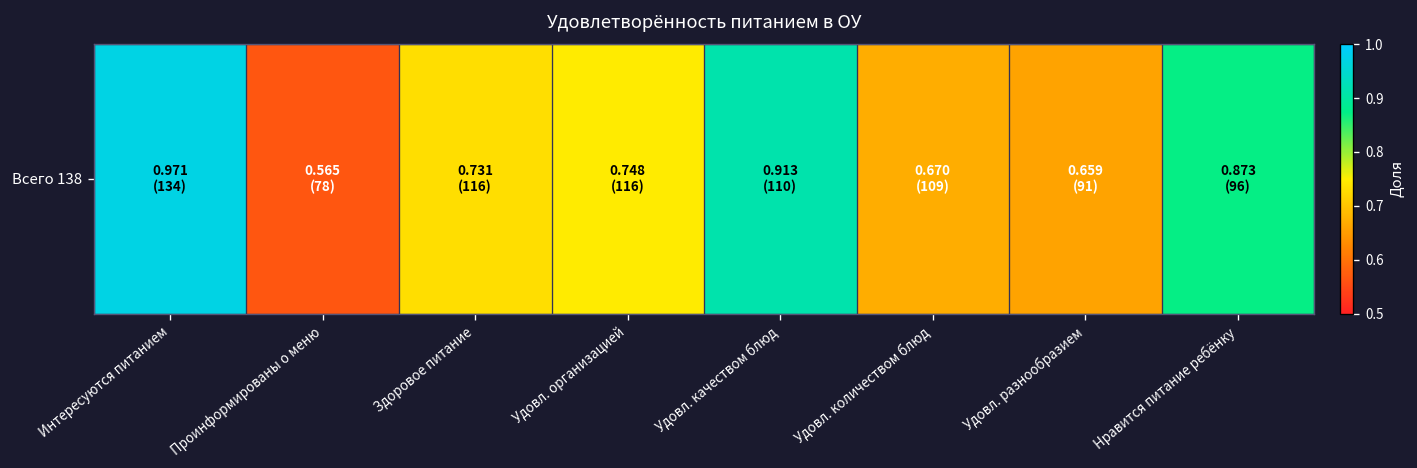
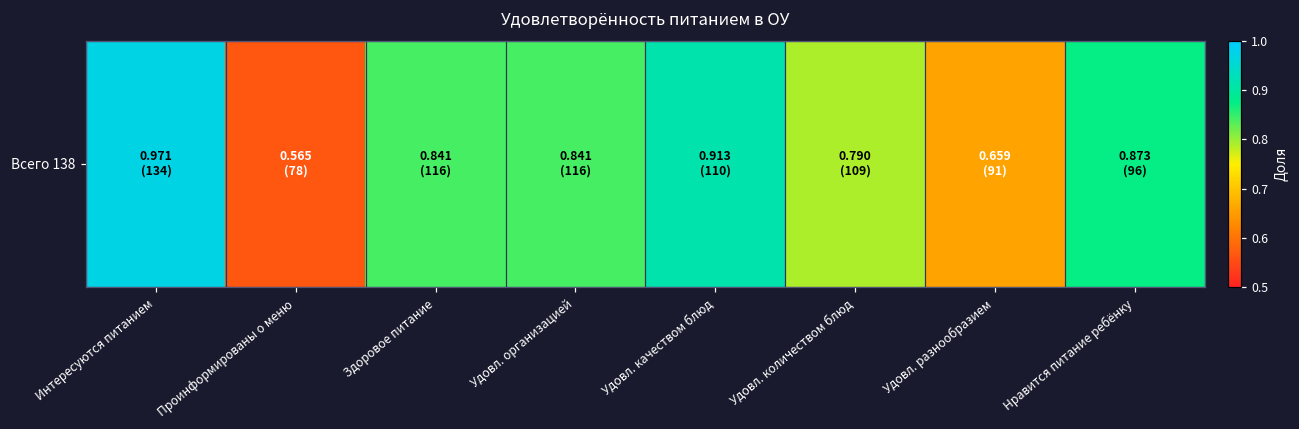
  {
    "Всего 138": {
-     "Здоровое питание": 0.731,
-     "Удовл. организацией": 0.748,
-     "Удовл. количеством блюд": 0.670
+     "Здоровое питание": 0.841,
+     "Удовл. организацией": 0.841,
+     "Удовл. количеством блюд": 0.790
    }
  }
